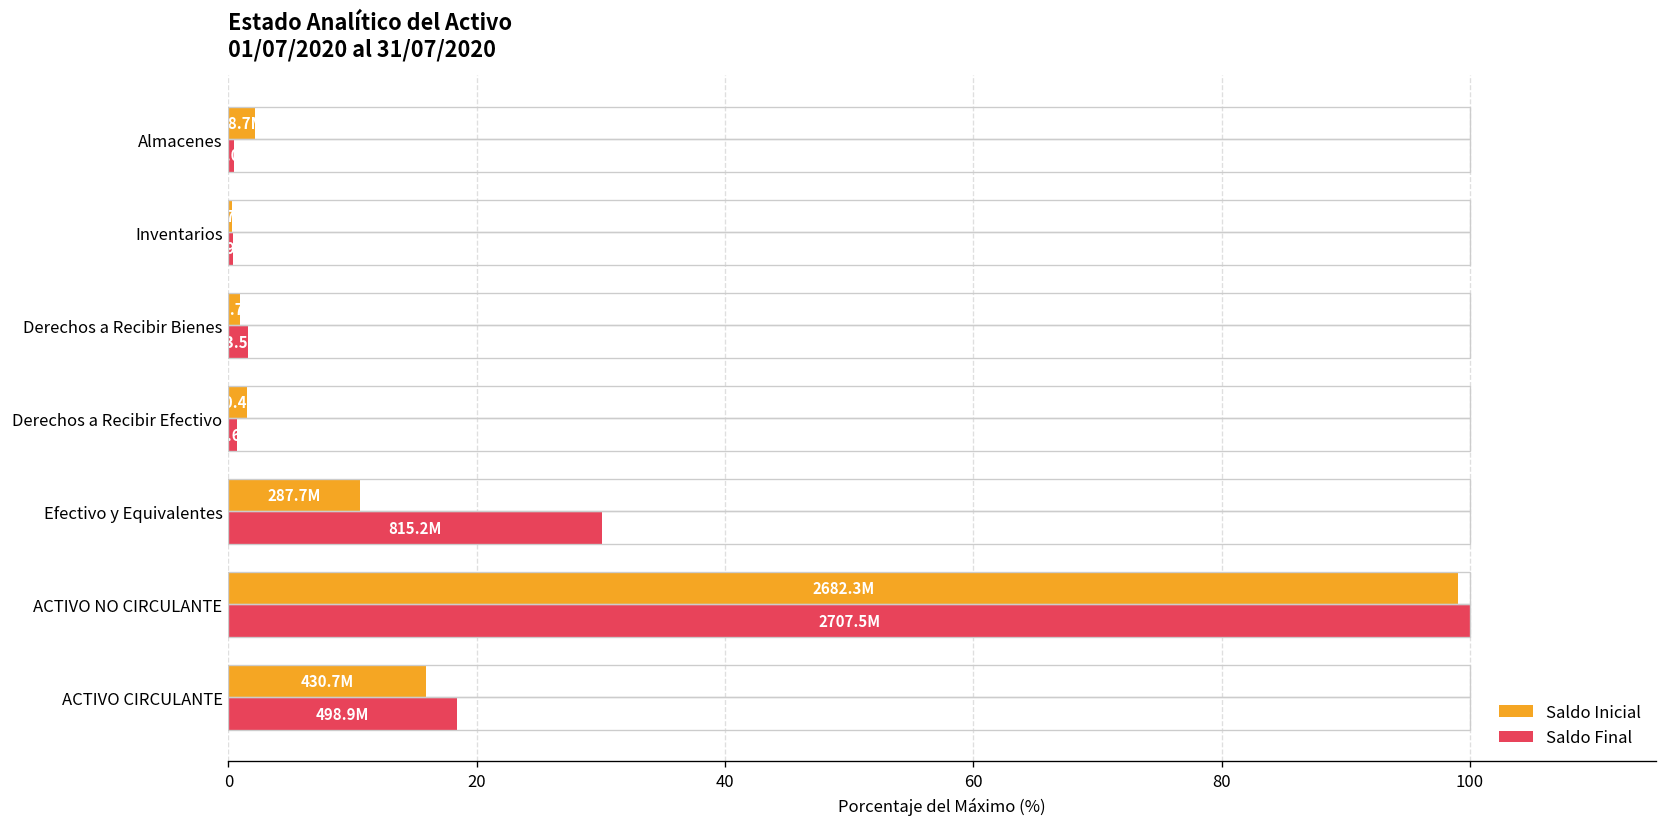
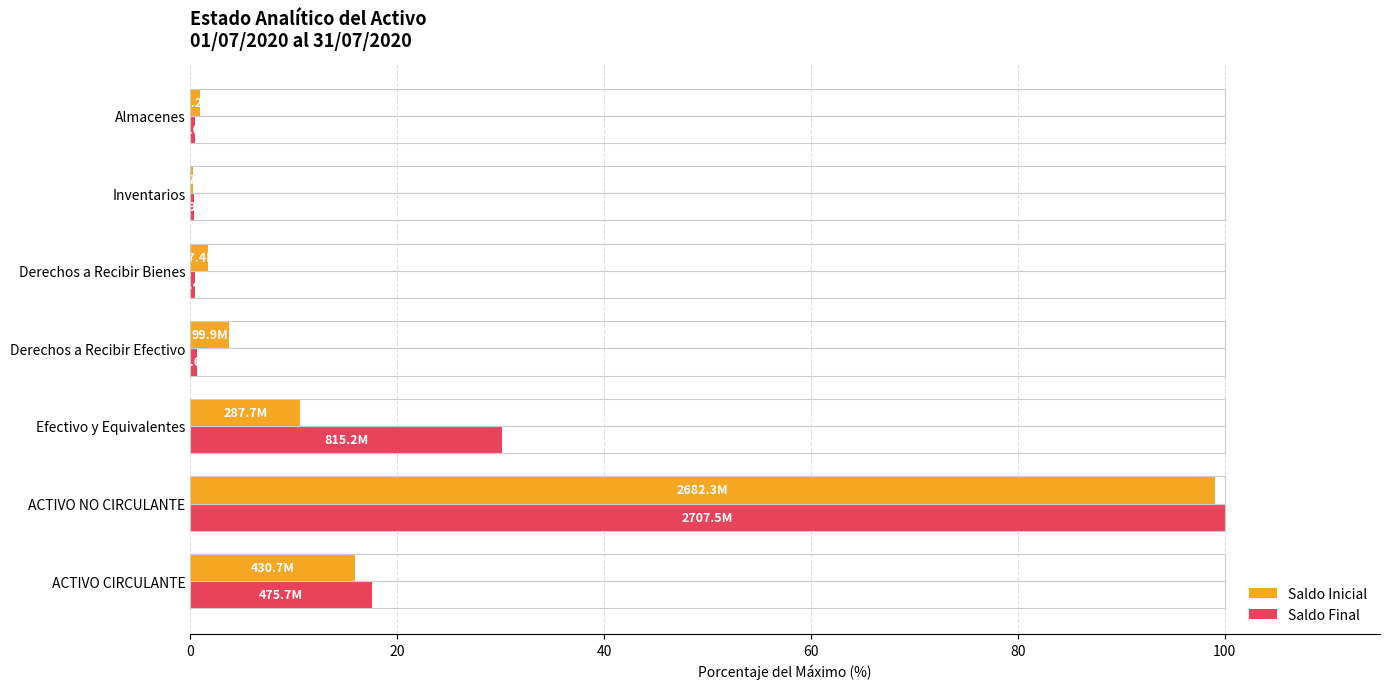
  {
    "Saldo Inicial": {
-     "Almacenes": "2.2",
+     "Almacenes": "1.0",
      "Inventarios": "0.3",
-     "Derechos a Recibir Bienes": "0.9",
-     "Derechos a Recibir Efectivo": "1.5"
+     "Derechos a Recibir Bienes": "1.8",
+     "Derechos a Recibir Efectivo": "3.7"
    },
    "Saldo Final": {
-     "Derechos a Recibir Bienes": "1.6",
-     "ACTIVO CIRCULANTE": "498.9M"
+     "Derechos a Recibir Bienes": "0.5",
+     "ACTIVO CIRCULANTE": "475.7M"
    }
  }
